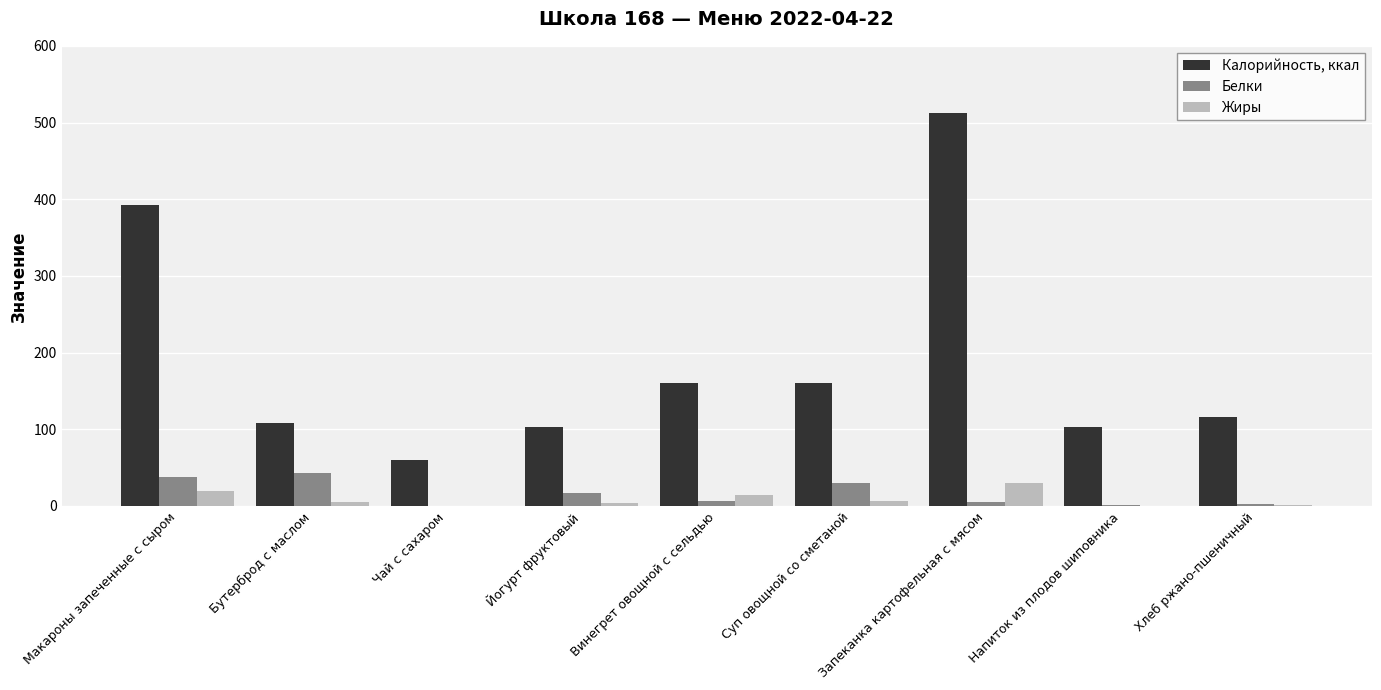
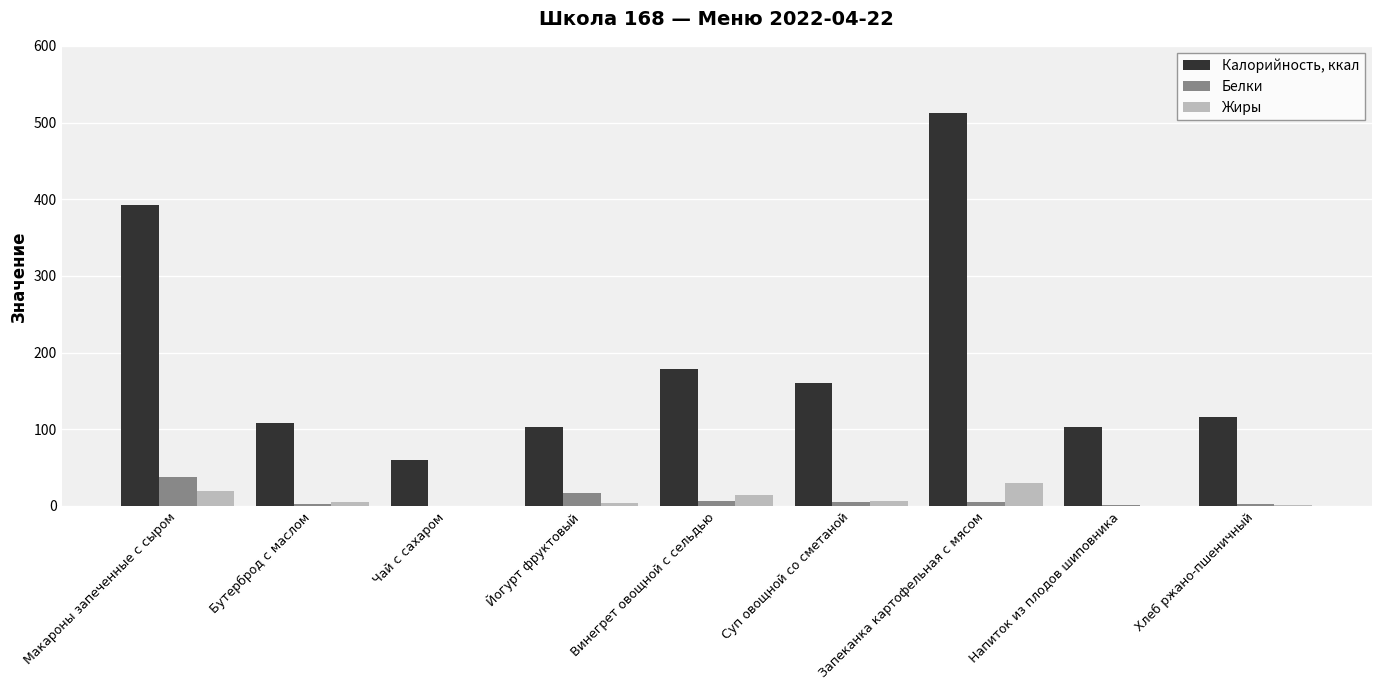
  {
    "Калорийность, ккал": {
      "Макароны запеченные с сыром": 390,
      "Бутерброд с маслом": 110,
      "Чай с сахаром": 60,
      "Йогурт фруктовый": 100,
-     "Винегрет овощной с сельдью": 160,
+     "Винегрет овощной с сельдью": 180,
      "Суп овощной со сметаной": 160,
      "Запеканка картофельная с мясом": 510,
      "Напиток из плодов шиповника": 100,
      "Хлеб ржано-пшеничный": 120
    },
    "Белки": {
      "Макароны запеченные с сыром": 40,
-     "Бутерброд с маслом": 40,
+     "Бутерброд с маслом": 0,
      "Йогурт фруктовый": 20,
      "Винегрет овощной с сельдью": 10,
-     "Суп овощной со сметаной": 30,
+     "Суп овощной со сметаной": 0,
      "Запеканка картофельная с мясом": 10
    },
    "Жиры": {
      "Макароны запеченные с сыром": 20,
      "Бутерброд с маслом": 0,
      "Винегрет овощной с сельдью": 10,
      "Суп овощной со сметаной": 10,
      "Запеканка картофельная с мясом": 30
    }
  }
